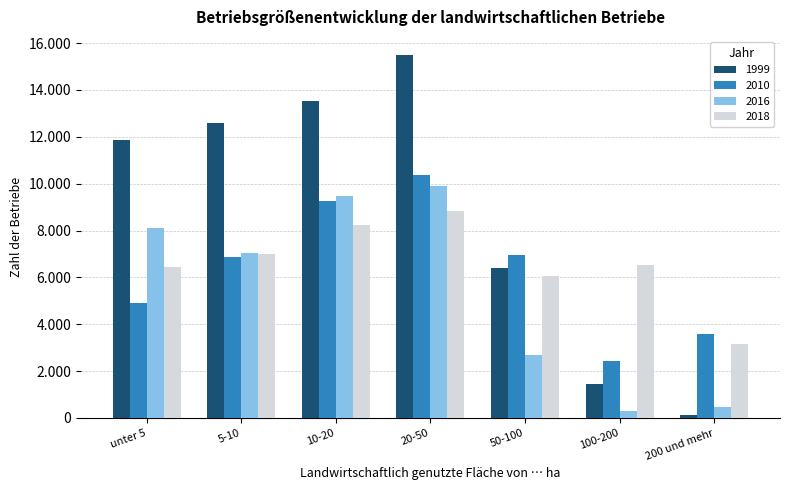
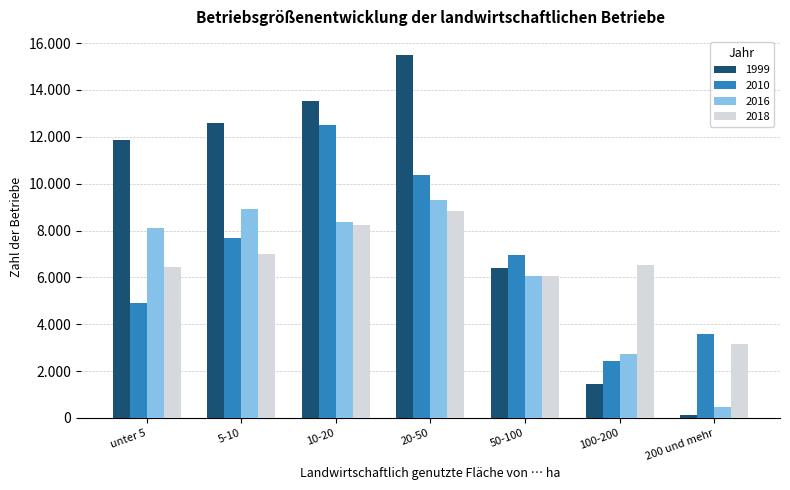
  {
    "1999": {
      "unter 5": 11.8,
      "5-10": 12.6,
      "10-20": 13.5,
      "20-50": 15.5,
      "50-100": 6.4,
      "100-200": 1.4,
      "200 und mehr": 0.1
    },
    "2010": {
      "unter 5": 4.9,
-     "5-10": 6.9,
-     "10-20": 9.3,
+     "5-10": 7.7,
+     "10-20": 12.5,
      "20-50": 10.4,
      "50-100": 7.0,
      "100-200": 2.4,
      "200 und mehr": 3.6
    },
    "2016": {
      "unter 5": 8.1,
-     "5-10": 7.0,
-     "10-20": 9.5,
-     "20-50": 9.9,
-     "50-100": 2.7,
-     "100-200": 0.3,
+     "5-10": 8.9,
+     "10-20": 8.4,
+     "20-50": 9.3,
+     "50-100": 6.1,
+     "100-200": 2.7,
      "200 und mehr": 0.5
    },
    "2018": {
      "unter 5": 6.4,
      "5-10": 7.0,
      "10-20": 8.2,
      "20-50": 8.9,
      "50-100": 6.0,
      "100-200": 6.5,
      "200 und mehr": 3.1
    }
  }
